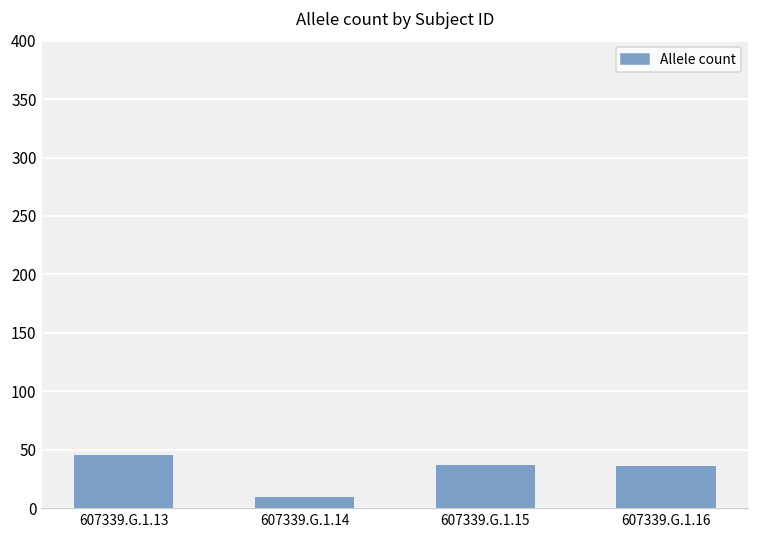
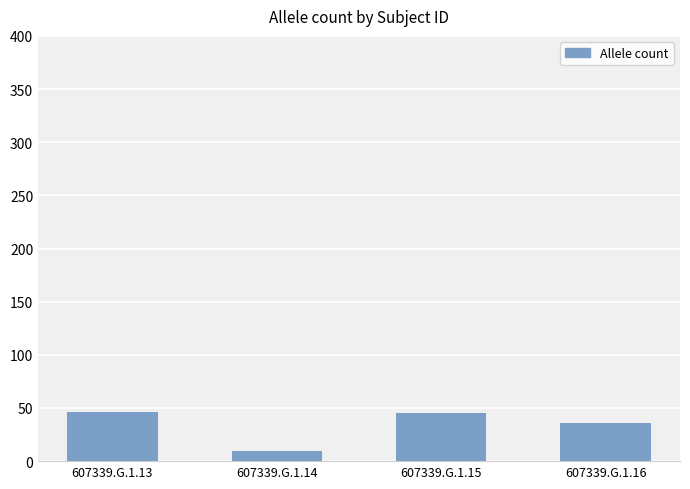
  {
    "607339.G.1.13": 46,
    "607339.G.1.14": 10,
-   "607339.G.1.15": 37,
+   "607339.G.1.15": 45,
    "607339.G.1.16": 36
  }
